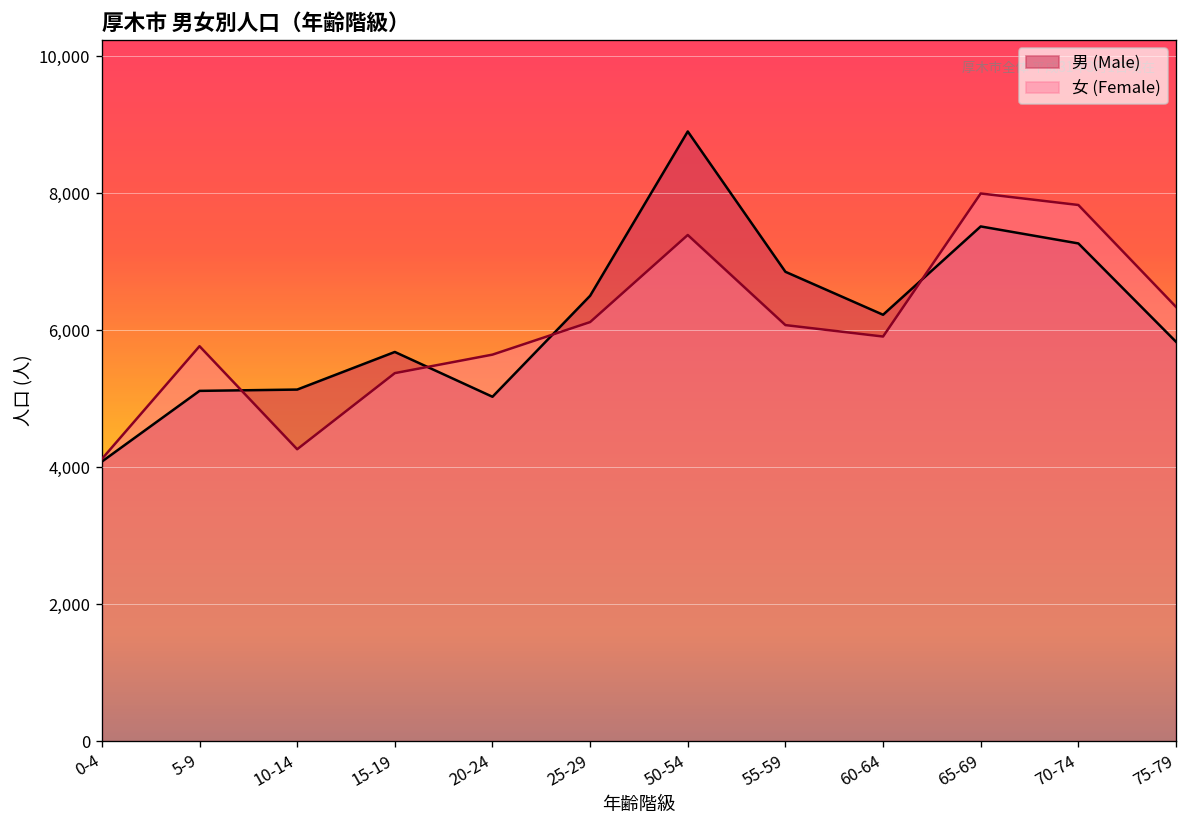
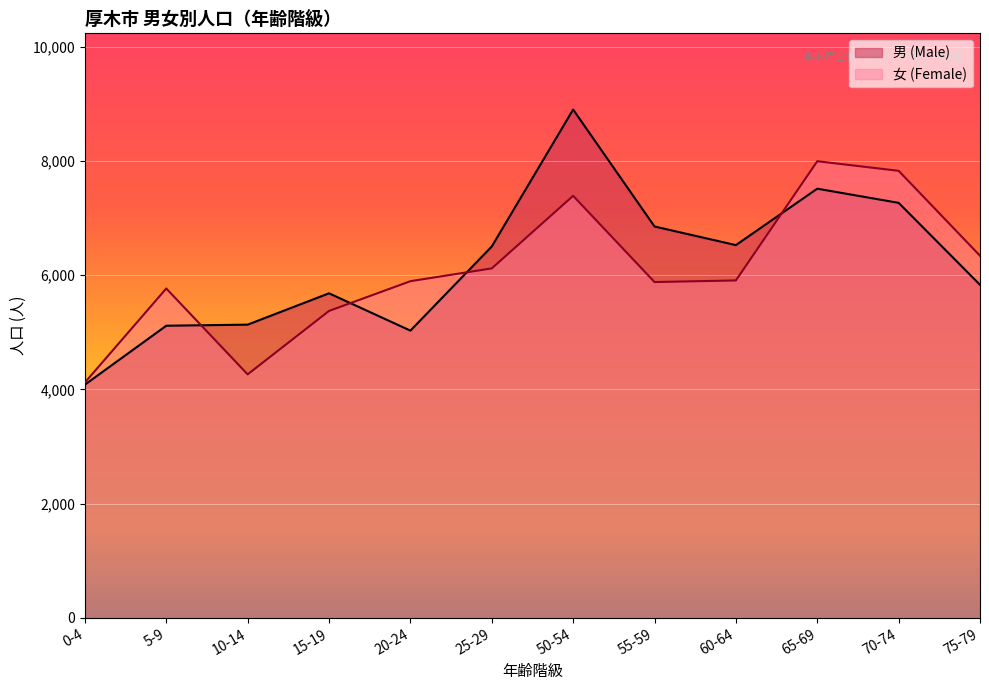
  {
    "男 (Male)": {
      "5-9": "5,100",
      "10-14": "5,100",
      "15-19": "5,700",
      "20-24": "5,000",
      "25-29": "6,500",
      "50-54": "8,900",
      "55-59": "6,900",
-     "60-64": "6,200",
+     "60-64": "6,500",
      "65-69": "7,500",
      "70-74": "7,300",
      "75-79": "5,800"
    },
    "女 (Female)": {
      "5-9": "5,800",
      "10-14": "4,300",
      "15-19": "5,400",
-     "20-24": "5,600",
+     "20-24": "5,900",
      "25-29": "6,100",
      "50-54": "7,400",
-     "55-59": "6,100",
+     "55-59": "5,900",
      "60-64": "5,900",
      "65-69": "8,000",
      "70-74": "7,800",
      "75-79": "6,300"
    }
  }
